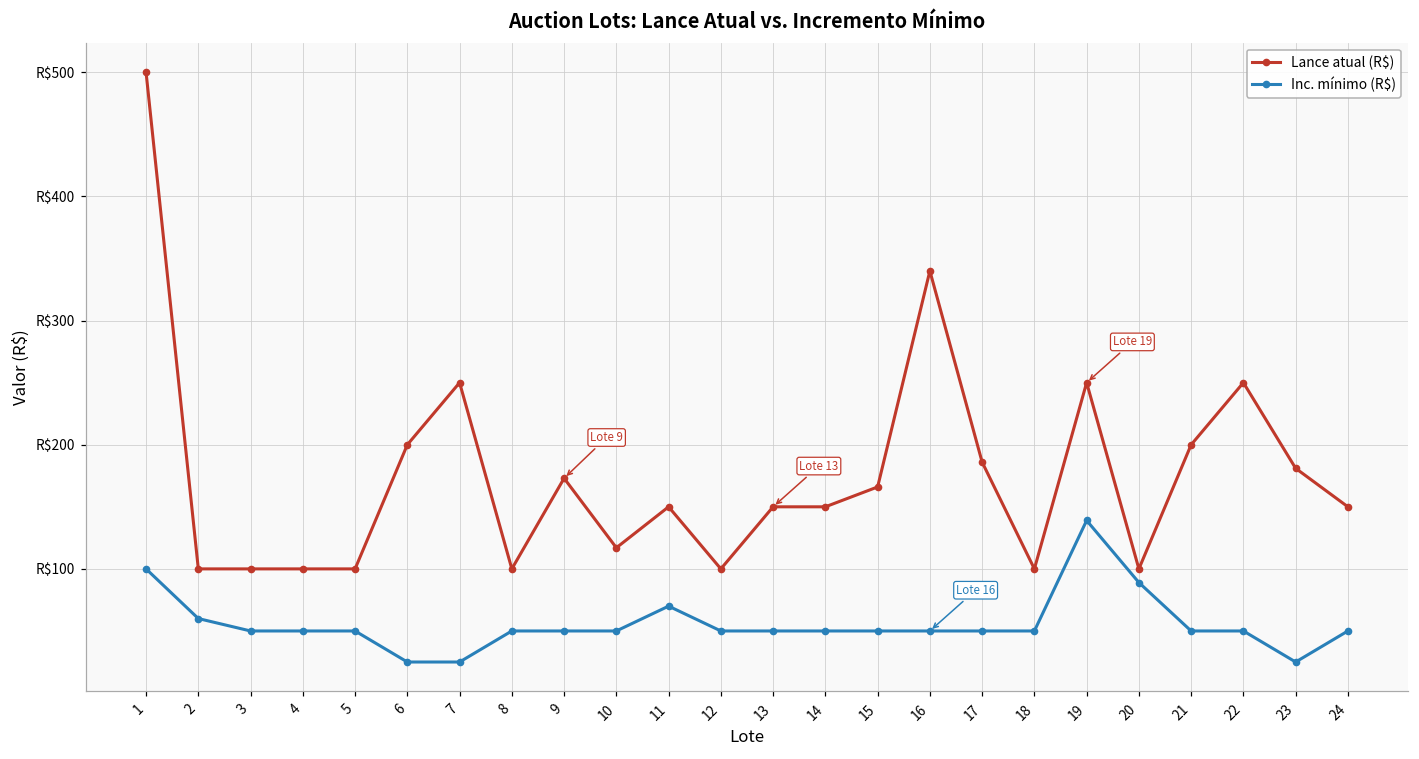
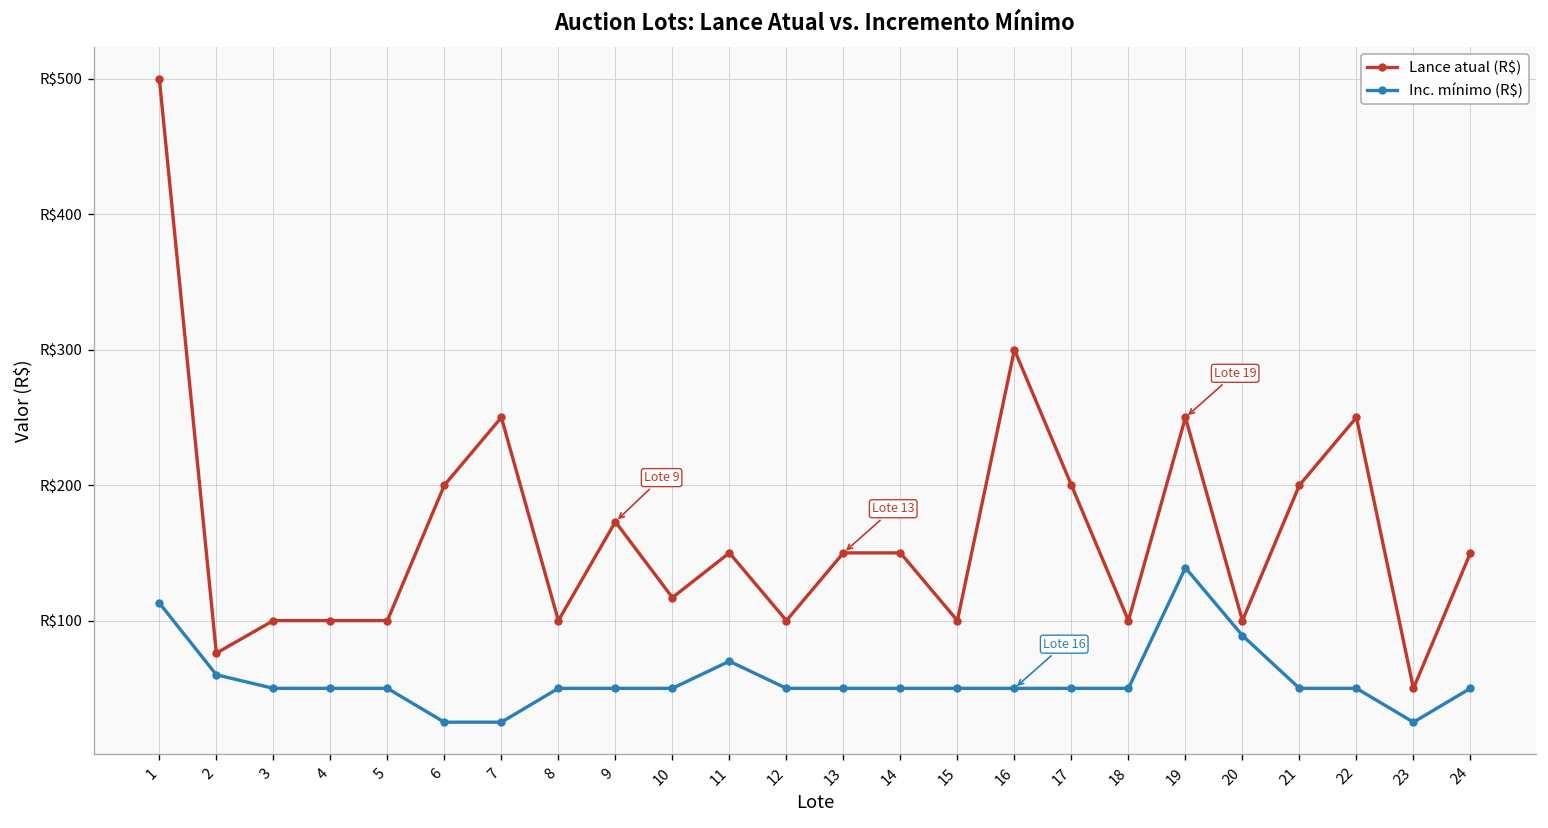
  {
    "Lance atual (R$)": {
      "1": "R$500",
-     "2": "R$100",
+     "2": "R$76",
      "3": "R$100",
      "4": "R$100",
      "5": "R$100",
      "6": "R$200",
      "7": "R$250",
      "8": "R$100",
      "10": "R$117",
      "11": "R$150",
      "12": "R$100",
      "13": "R$150",
-     "15": "R$166",
-     "16": "R$340",
-     "17": "R$186",
+     "15": "R$100",
+     "16": "R$300",
+     "17": "R$200",
      "18": "R$100",
      "20": "R$100",
      "21": "R$200",
      "22": "R$250",
-     "23": "R$181",
+     "23": "R$50",
      "24": "R$150"
    },
    "Inc. mínimo (R$)": {
-     "1": "R$100",
+     "1": "R$113",
      "2": "R$60",
      "3": "R$50",
      "4": "R$50",
      "5": "R$50",
      "6": "R$25",
      "7": "R$25",
      "8": "R$50",
      "9": "R$50",
      "10": "R$50",
      "11": "R$70",
      "12": "R$50",
      "13": "R$50",
      "14": "R$50",
      "15": "R$50",
      "16": "R$50",
      "18": "R$50",
      "19": "R$139",
      "20": "R$89",
      "21": "R$50",
      "22": "R$50",
      "23": "R$25",
      "24": "R$50"
    }
  }
